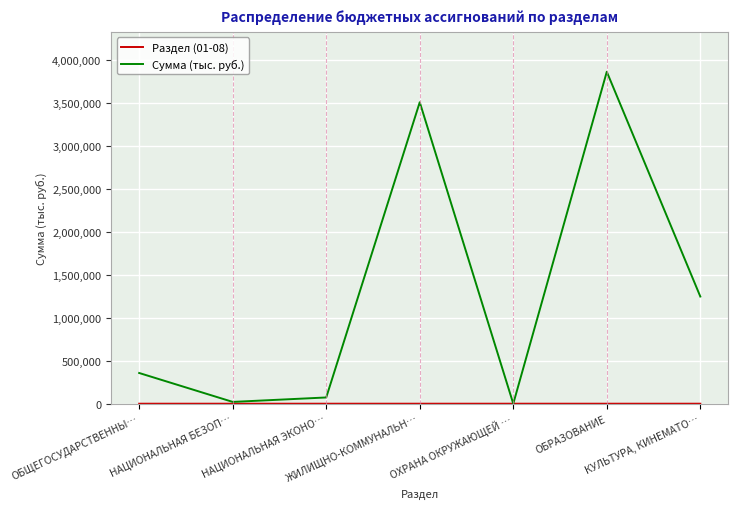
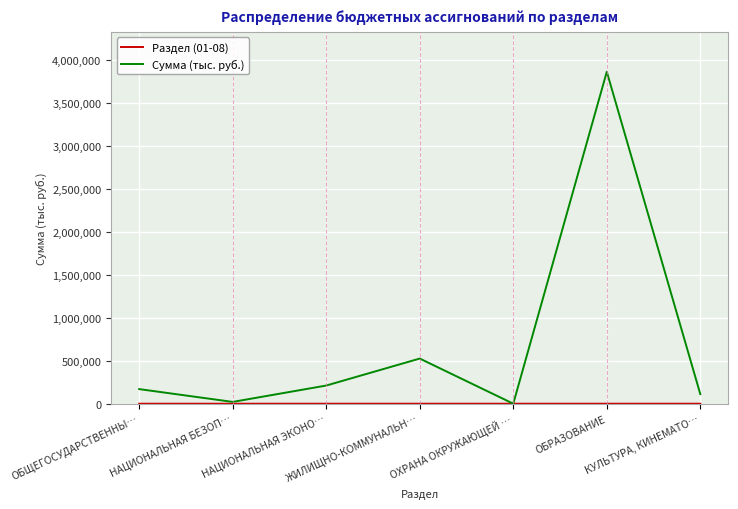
  {
    "Раздел (01-08)": {
      "ОБЩЕГОСУДАРСТВЕННЫ…": "0",
      "НАЦИОНАЛЬНАЯ ЭКОНО…": "0",
      "ЖИЛИЩНО-КОММУНАЛЬН…": "0",
      "ОБРАЗОВАНИЕ": "0",
      "КУЛЬТУРА, КИНЕМАТО…": "0"
    },
    "Сумма (тыс. руб.)": {
-     "ОБЩЕГОСУДАРСТВЕННЫ…": "400,000",
-     "НАЦИОНАЛЬНАЯ ЭКОНО…": "100,000",
-     "ЖИЛИЩНО-КОММУНАЛЬН…": "3,500,000",
+     "ОБЩЕГОСУДАРСТВЕННЫ…": "200,000",
+     "НАЦИОНАЛЬНАЯ ЭКОНО…": "200,000",
+     "ЖИЛИЩНО-КОММУНАЛЬН…": "500,000",
      "ОБРАЗОВАНИЕ": "3,900,000",
-     "КУЛЬТУРА, КИНЕМАТО…": "1,200,000"
+     "КУЛЬТУРА, КИНЕМАТО…": "100,000"
    }
  }
